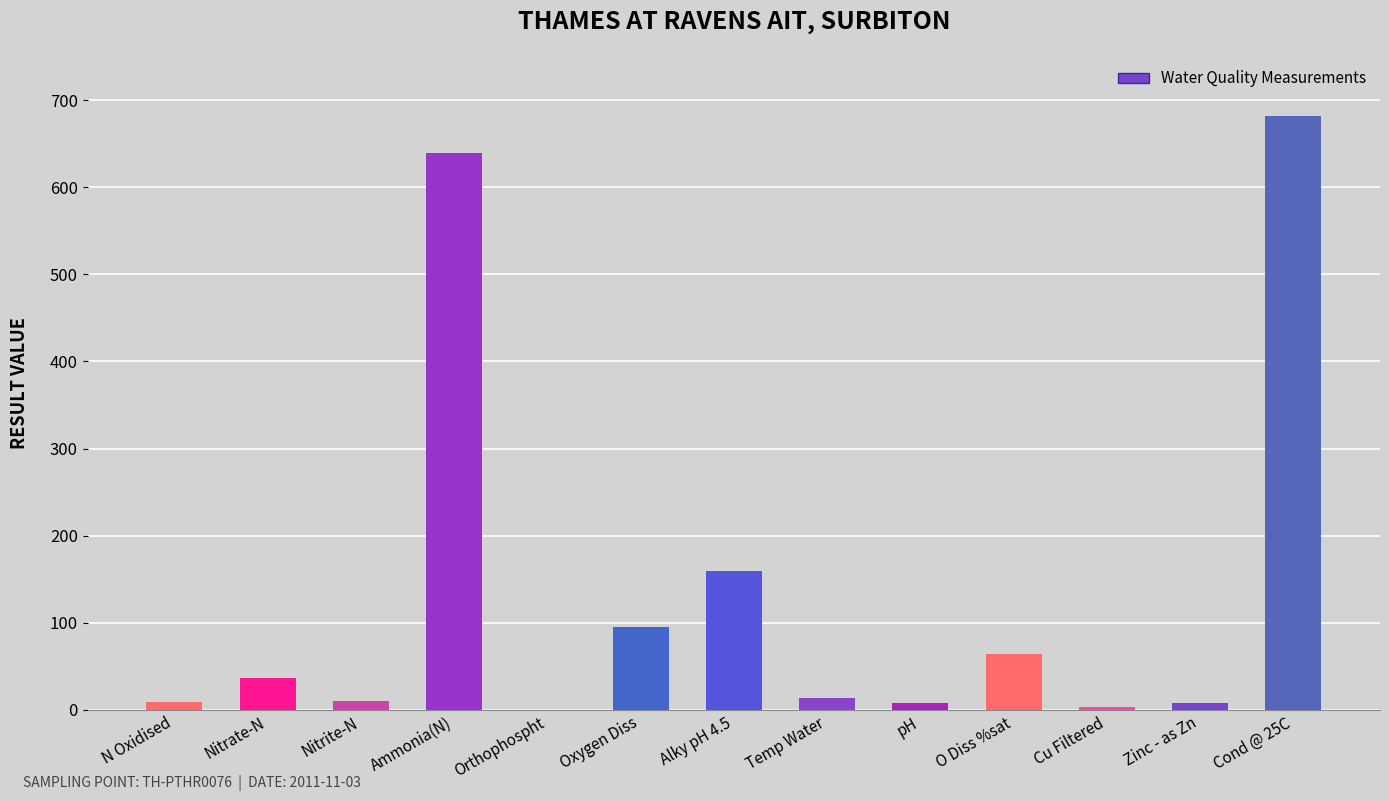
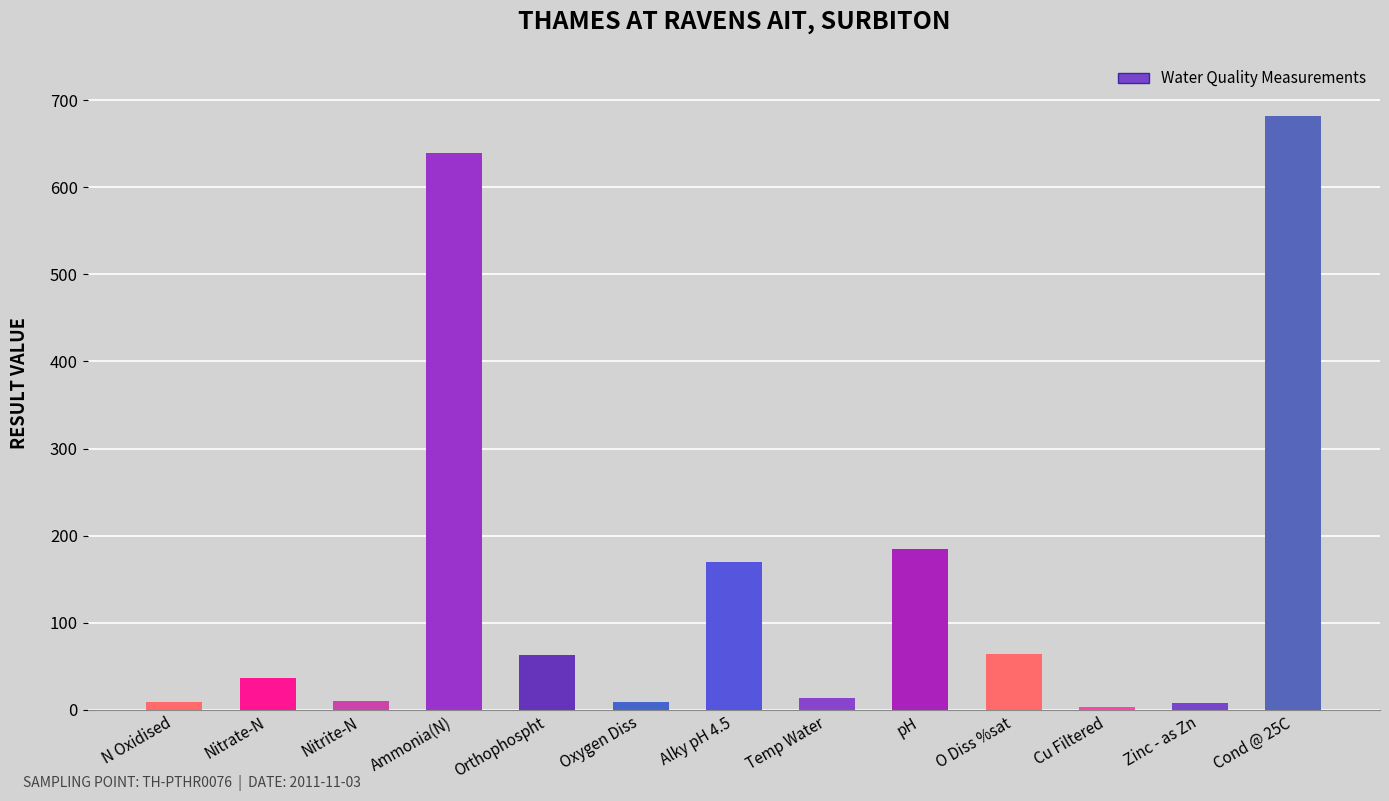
  {
    "N Oxidised": 10,
    "Nitrate-N": 40,
    "Nitrite-N": 10,
    "Ammonia(N)": 640,
-   "Orthophospht": 0,
-   "Oxygen Diss": 100,
-   "Alky pH 4.5": 160,
+   "Orthophospht": 60,
+   "Oxygen Diss": 10,
+   "Alky pH 4.5": 170,
    "Temp Water": 10,
-   "pH": 10,
+   "pH": 180,
    "O Diss %sat": 60,
    "Cu Filtered": 0,
    "Zinc - as Zn": 10,
    "Cond @ 25C": 680
  }
